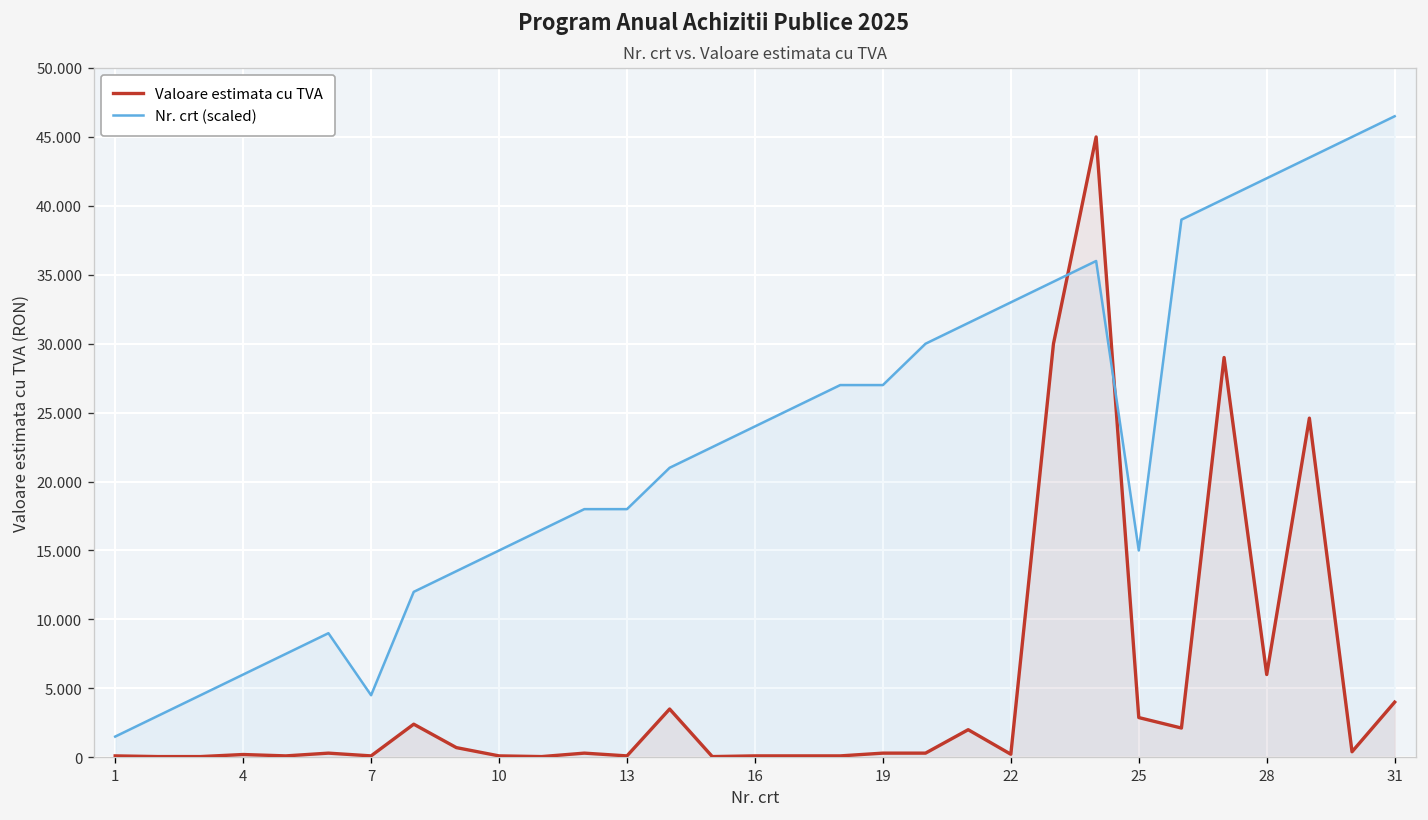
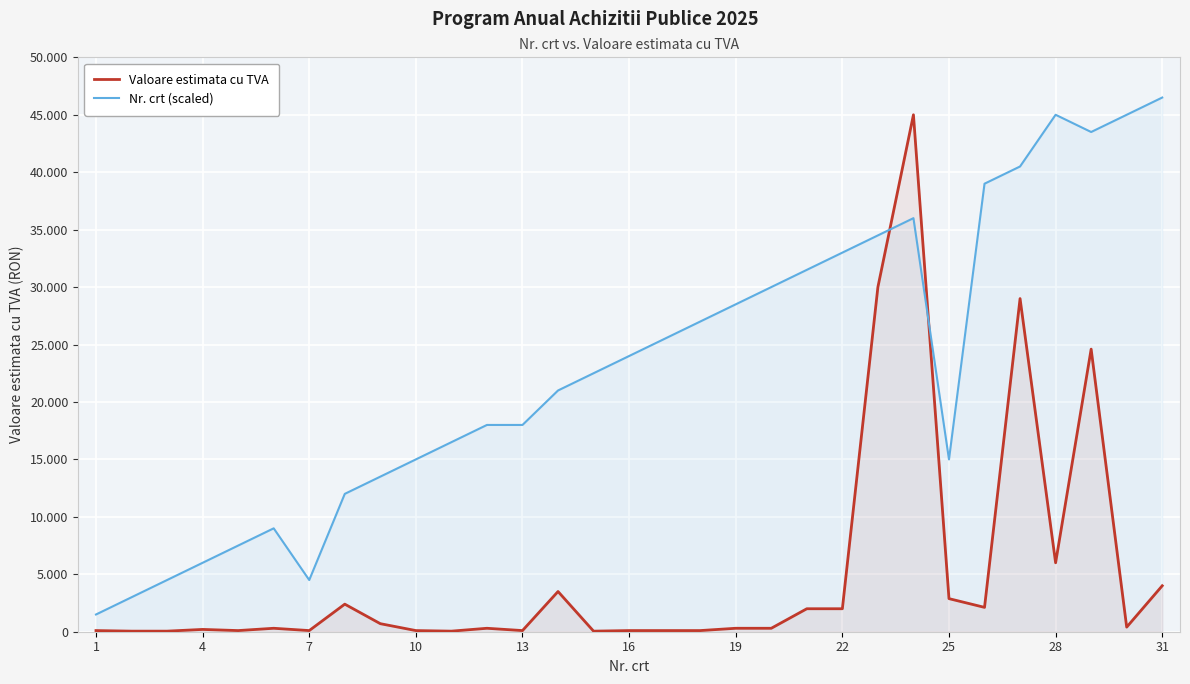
  {
    "Valoare estimata cu TVA": {
      "1": 0.1,
      "4": 0.2,
      "7": 0.1,
      "10": 0.1,
      "13": 0.1,
      "16": 0.1,
      "19": 0.3,
-     "22": 0.2,
+     "22": 2.0,
      "25": 2.9,
      "28": 6.0,
      "31": 4.0
    },
    "Nr. crt (scaled)": {
      "1": 1.5,
      "4": 6.0,
      "7": 4.5,
      "10": 15.0,
      "13": 18.0,
      "16": 24.0,
-     "19": 27.0,
+     "19": 28.5,
      "22": 33.0,
      "25": 15.0,
-     "28": 42.0,
+     "28": 45.0,
      "31": 46.5
    }
  }
